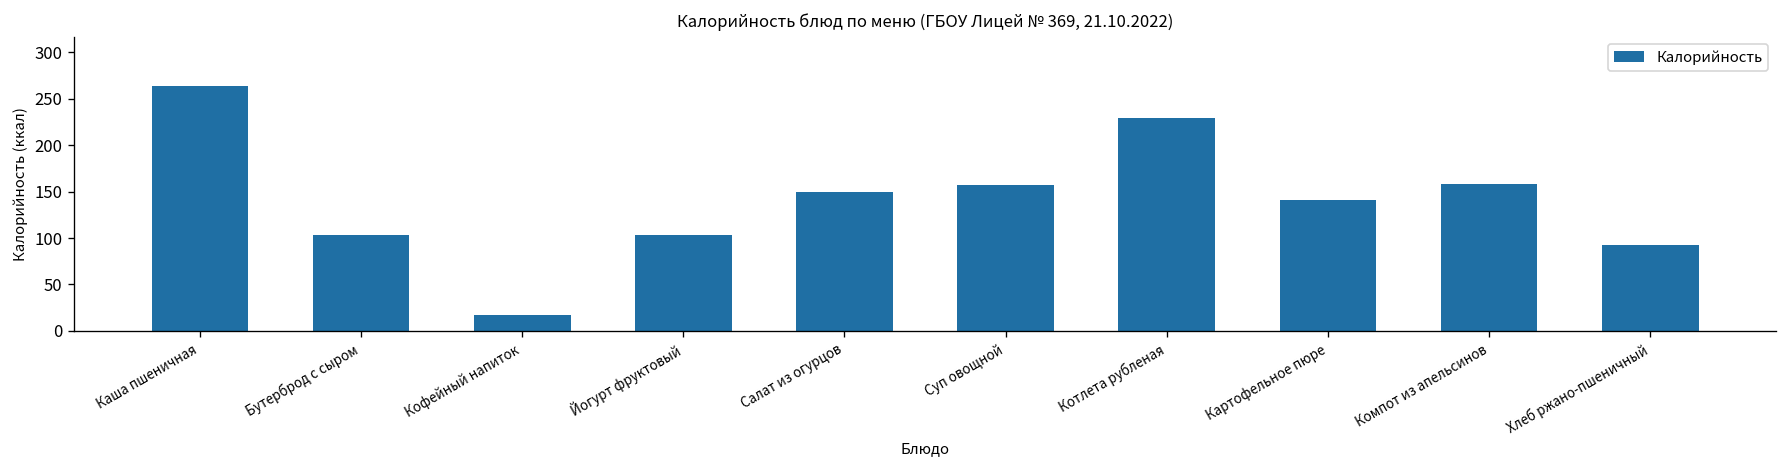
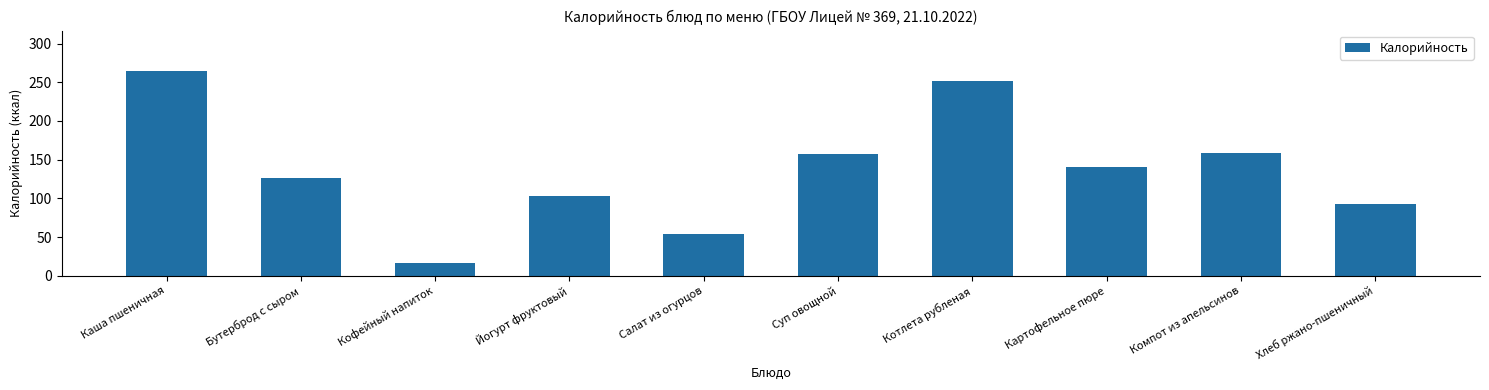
  {
    "Каша пшеничная": 260,
-   "Бутерброд с сыром": 100,
+   "Бутерброд с сыром": 130,
    "Кофейный напиток": 20,
    "Йогурт фруктовый": 100,
-   "Салат из огурцов": 150,
+   "Салат из огурцов": 50,
    "Суп овощной": 160,
-   "Котлета рубленая": 230,
+   "Котлета рубленая": 250,
    "Картофельное пюре": 140,
    "Компот из апельсинов": 160,
    "Хлеб ржано-пшеничный": 90
  }
